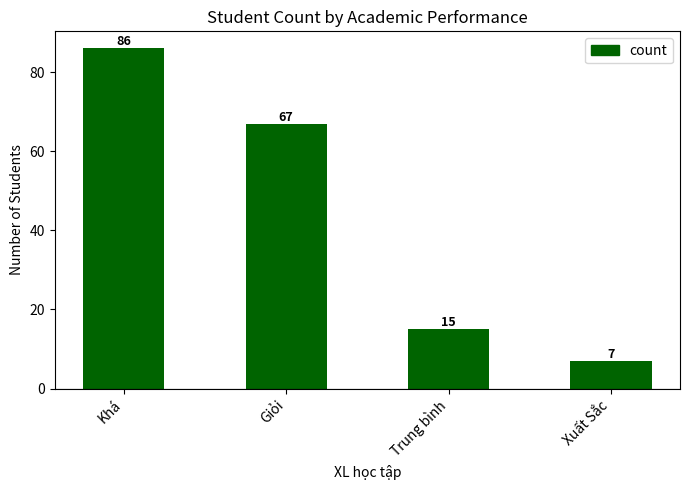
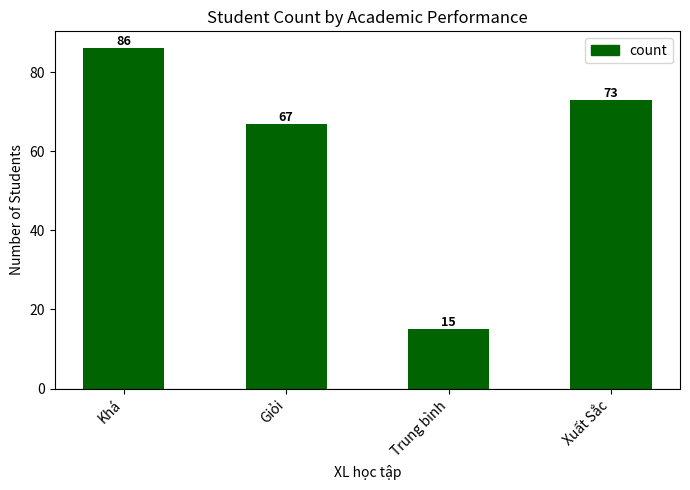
  {
    "Khá": 86,
    "Giỏi": 67,
    "Trung bình": 15,
-   "Xuất Sắc": 7
+   "Xuất Sắc": 73
  }
